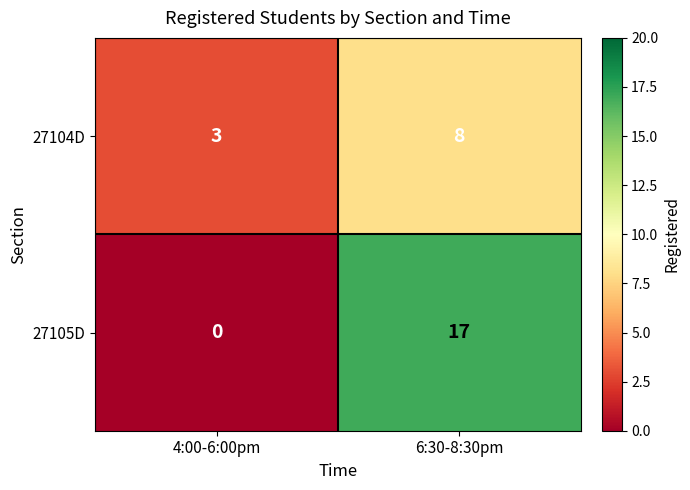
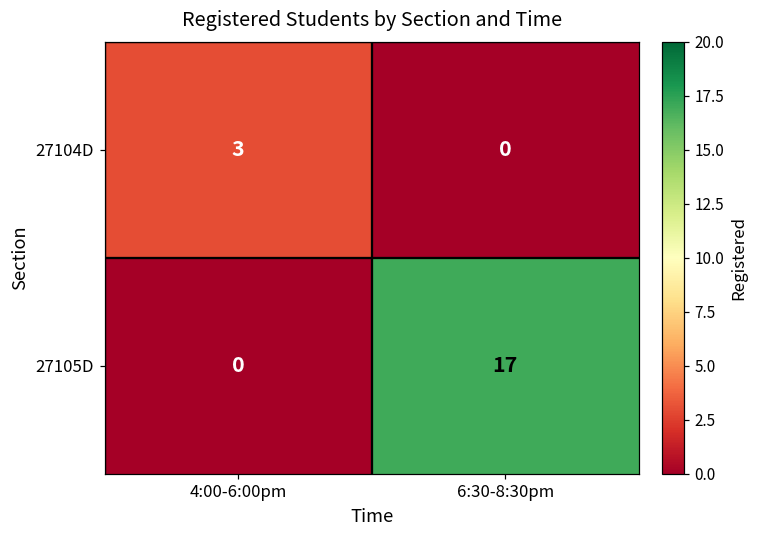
  {
    "27104D": {
      "4:00-6:00pm": 3,
-     "6:30-8:30pm": 8
+     "6:30-8:30pm": 0
    },
    "27105D": {
      "4:00-6:00pm": 0,
      "6:30-8:30pm": 17
    }
  }
